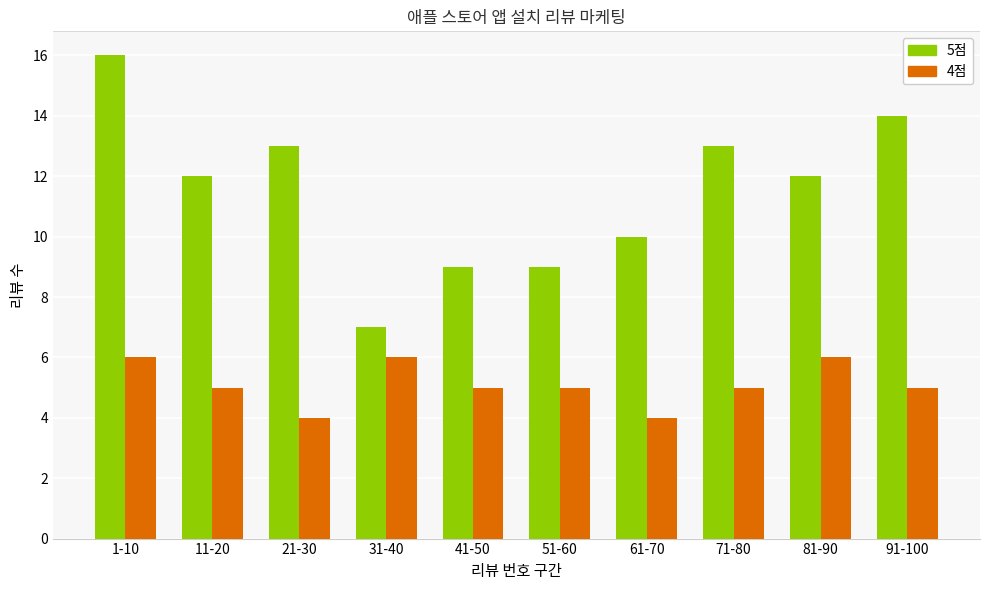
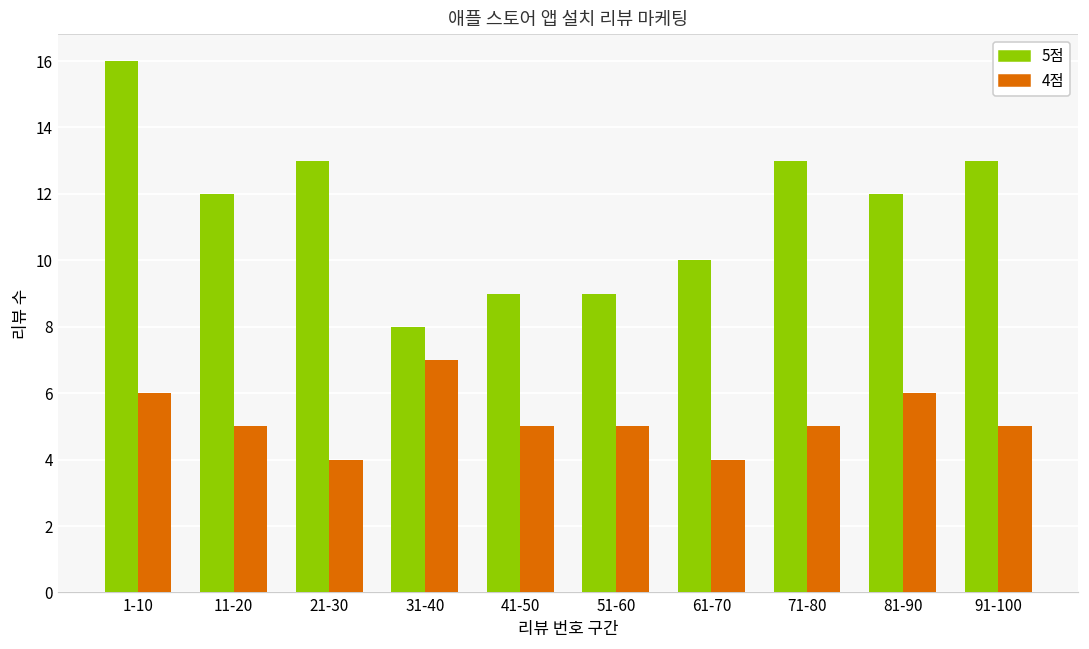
  {
    "5점": {
      "1-10": 16,
      "11-20": 12,
      "21-30": 13,
-     "31-40": 7,
+     "31-40": 8,
      "41-50": 9,
      "51-60": 9,
      "61-70": 10,
      "71-80": 13,
      "81-90": 12,
-     "91-100": 14
+     "91-100": 13
    },
    "4점": {
      "1-10": 6,
      "11-20": 5,
      "21-30": 4,
-     "31-40": 6,
+     "31-40": 7,
      "41-50": 5,
      "51-60": 5,
      "61-70": 4,
      "71-80": 5,
      "81-90": 6,
      "91-100": 5
    }
  }
